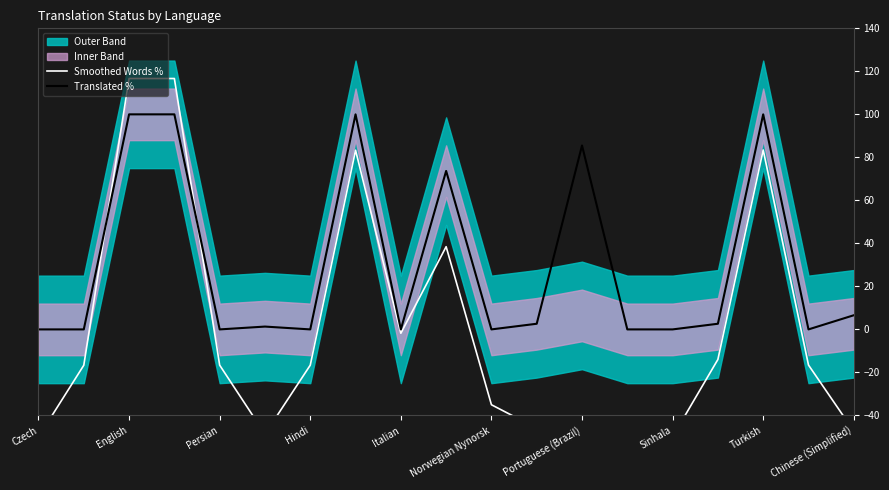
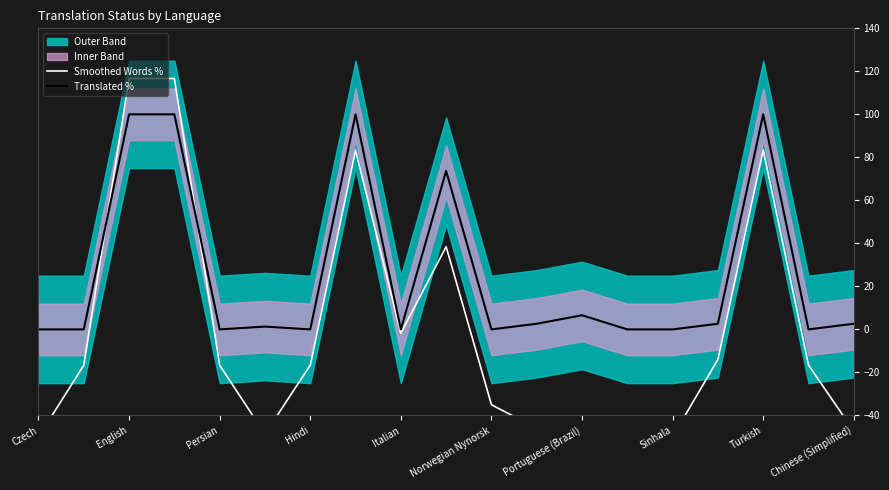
  {
    "Smoothed Words %": {
      "Persian": -17,
      "Hindi": -17,
      "Italian": -2,
      "Norwegian Nynorsk": -35,
      "Turkish": 83
    },
    "Translated %": {
      "Czech": 0,
      "English": 100,
      "Persian": 0,
      "Hindi": 0,
      "Italian": 0,
      "Norwegian Nynorsk": 0,
-     "Portuguese (Brazil)": 86,
+     "Portuguese (Brazil)": 7,
      "Sinhala": 0,
      "Turkish": 100,
-     "Chinese (Simplified)": 7
+     "Chinese (Simplified)": 3
    }
  }
